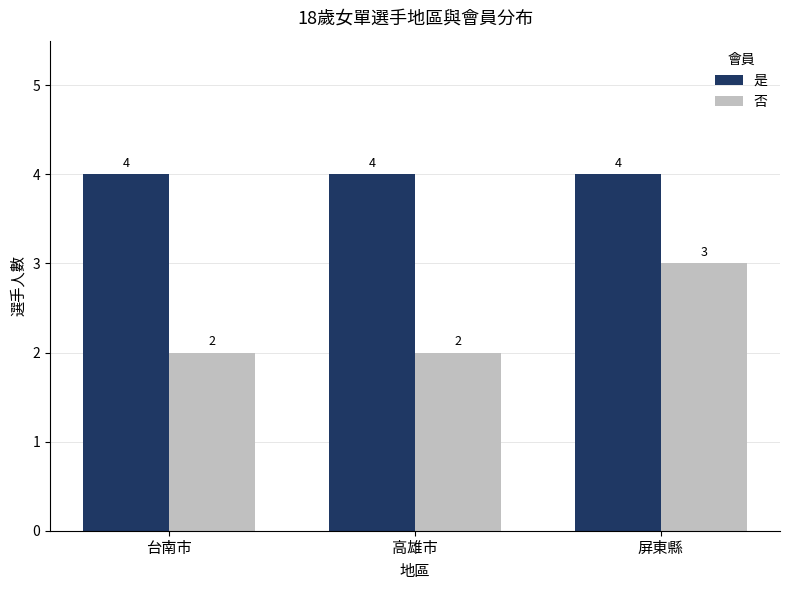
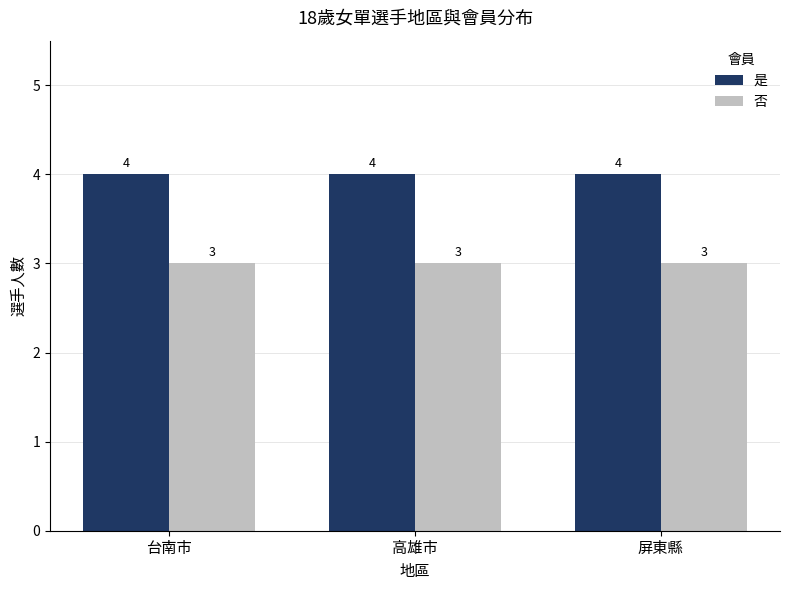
  {
    "是": {
      "台南市": 4,
      "高雄市": 4,
      "屏東縣": 4
    },
    "否": {
-     "台南市": 2,
-     "高雄市": 2,
+     "台南市": 3,
+     "高雄市": 3,
      "屏東縣": 3
    }
  }
